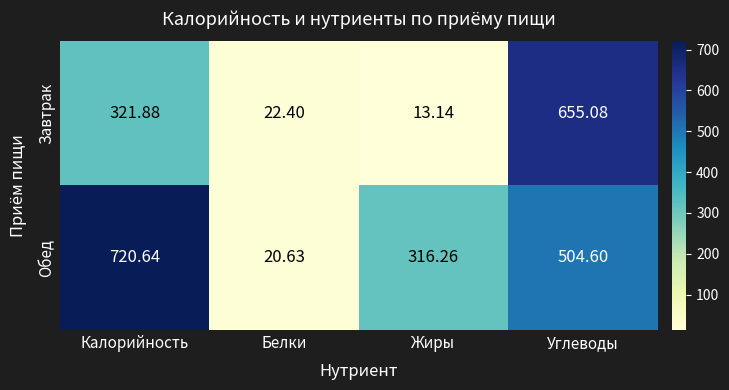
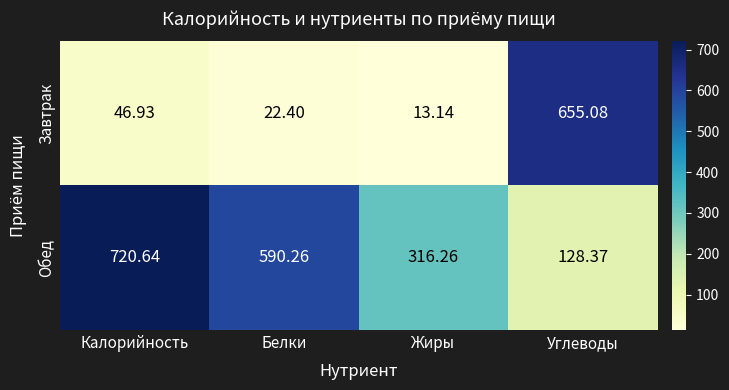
  {
    "Завтрак": {
-     "Калорийность": 321.88,
+     "Калорийность": 46.93,
      "Белки": 22.40,
      "Жиры": 13.14,
      "Углеводы": 655.08
    },
    "Обед": {
      "Калорийность": 720.64,
-     "Белки": 20.63,
+     "Белки": 590.26,
      "Жиры": 316.26,
-     "Углеводы": 504.60
+     "Углеводы": 128.37
    }
  }
